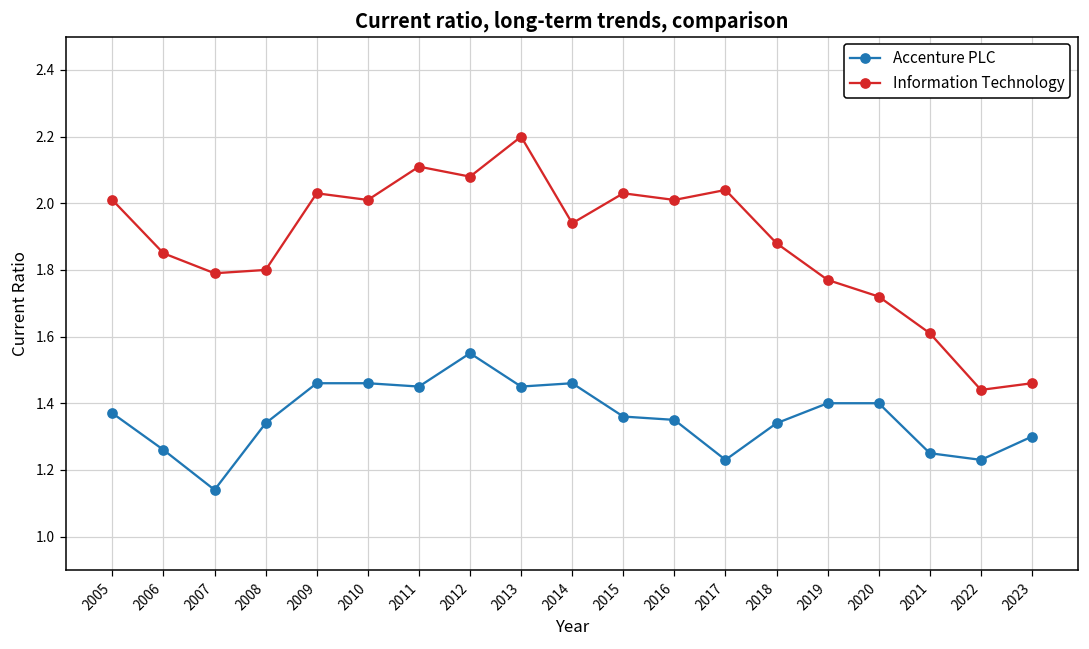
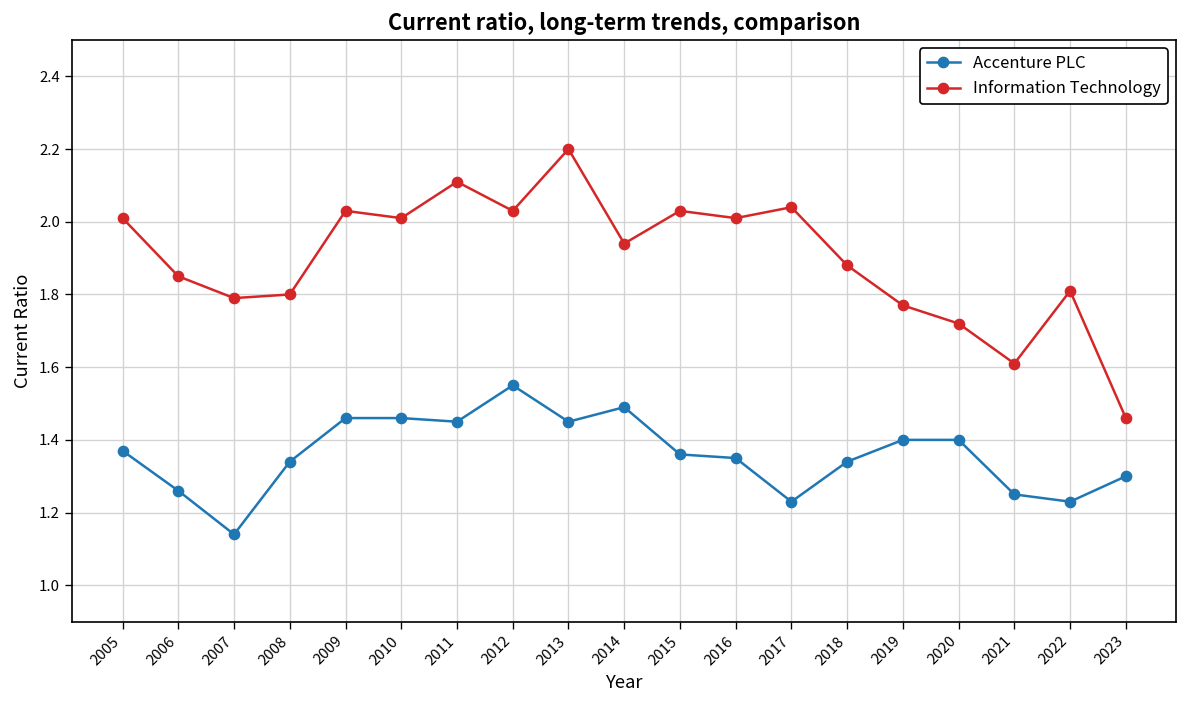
  {
    "Accenture PLC": {
      "2005": 1.37,
      "2006": 1.26,
      "2007": 1.14,
      "2008": 1.34,
      "2009": 1.46,
      "2010": 1.46,
      "2011": 1.45,
      "2012": 1.55,
      "2013": 1.45,
-     "2014": 1.46,
+     "2014": 1.49,
      "2015": 1.36,
      "2016": 1.35,
      "2017": 1.23,
      "2018": 1.34,
      "2019": 1.40,
      "2020": 1.40,
      "2021": 1.25,
      "2022": 1.23,
      "2023": 1.30
    },
    "Information Technology": {
      "2005": 2.01,
      "2006": 1.85,
      "2007": 1.79,
      "2008": 1.80,
      "2009": 2.03,
      "2010": 2.01,
      "2011": 2.11,
-     "2012": 2.08,
+     "2012": 2.03,
      "2013": 2.20,
      "2014": 1.94,
      "2015": 2.03,
      "2016": 2.01,
      "2017": 2.04,
      "2018": 1.88,
      "2019": 1.77,
      "2020": 1.72,
      "2021": 1.61,
-     "2022": 1.44,
+     "2022": 1.81,
      "2023": 1.46
    }
  }
